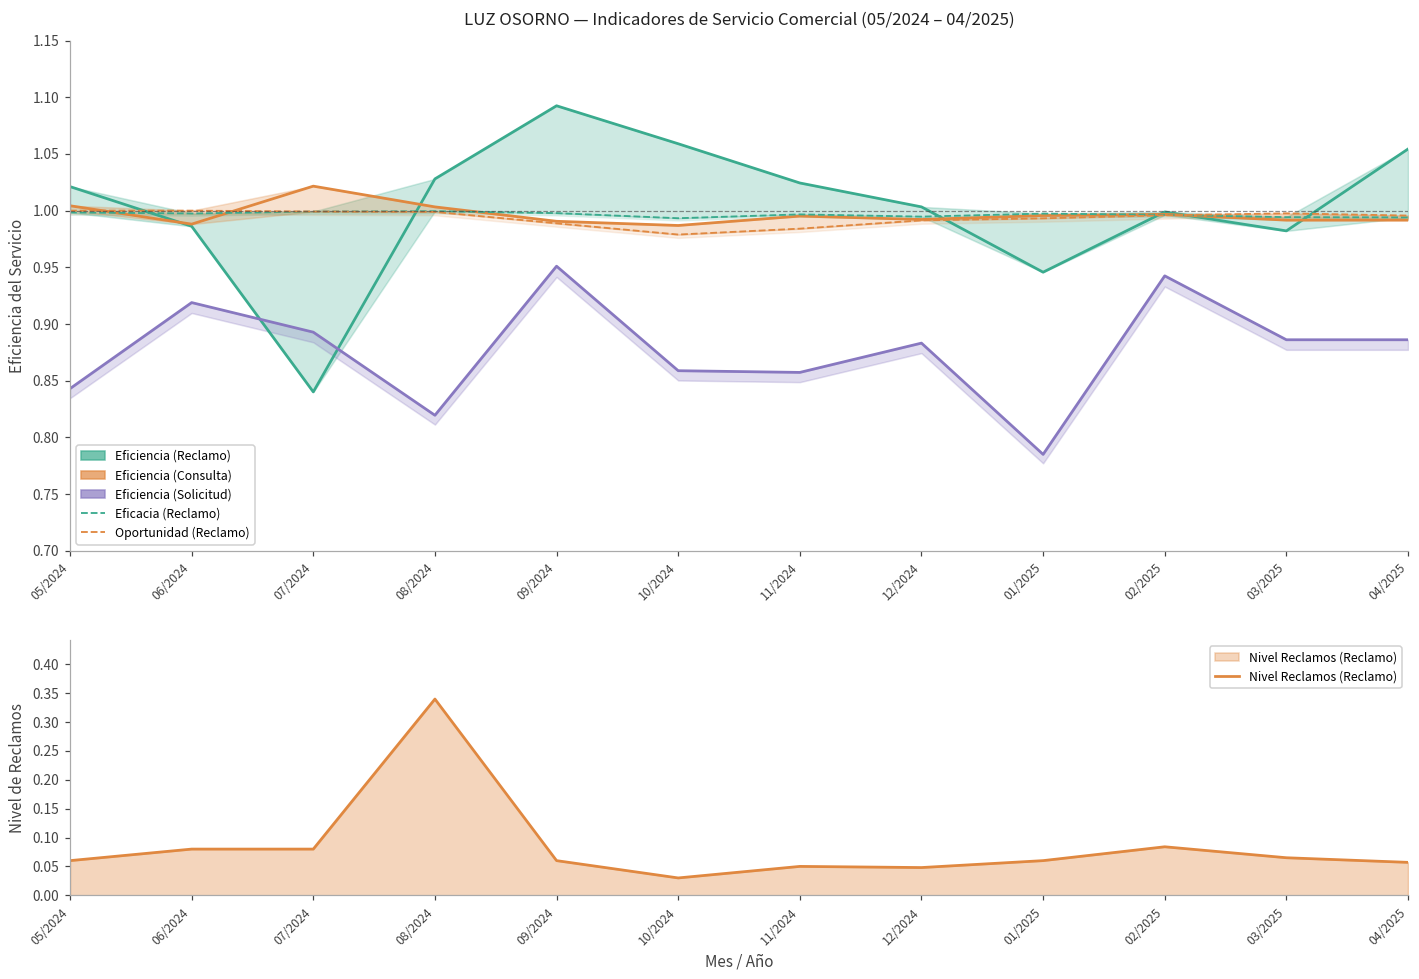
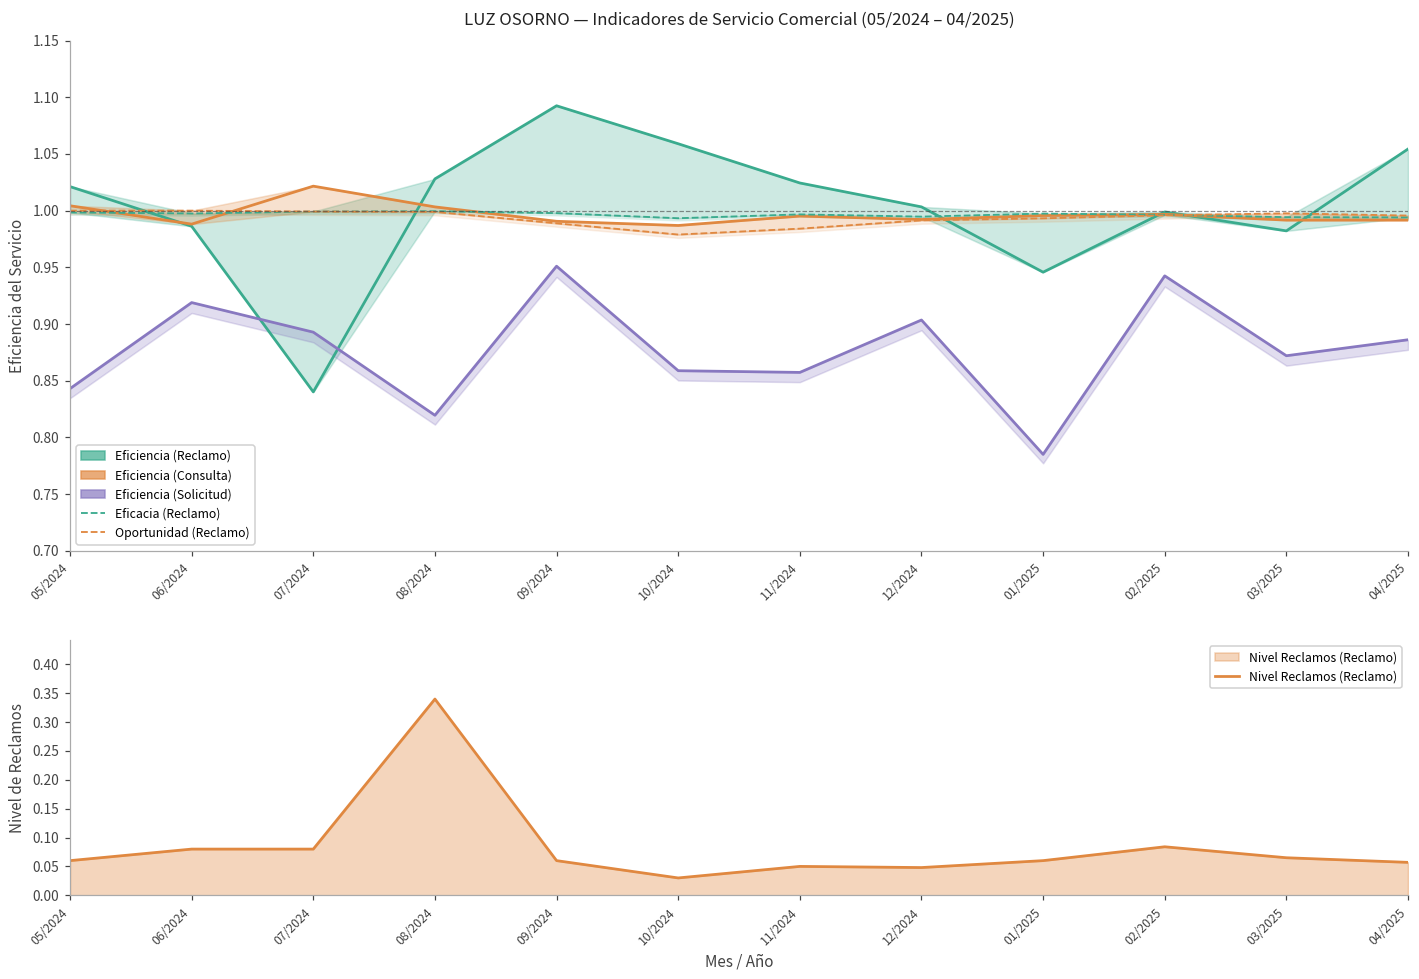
  {
    "LUZ OSORNO — Indicadores de Servicio Comercial (05/2024 – 04/2025)": {
      "Eficiencia (Solicitud)": {
        "05/2024": 0.843,
        "06/2024": 0.919,
        "07/2024": 0.893,
        "08/2024": 0.820,
        "09/2024": 0.951,
        "10/2024": 0.859,
        "11/2024": 0.857,
-       "12/2024": 0.883,
+       "12/2024": 0.904,
        "01/2025": 0.785,
        "02/2025": 0.942,
-       "03/2025": 0.886,
+       "03/2025": 0.872,
        "04/2025": 0.886
      }
    }
  }
